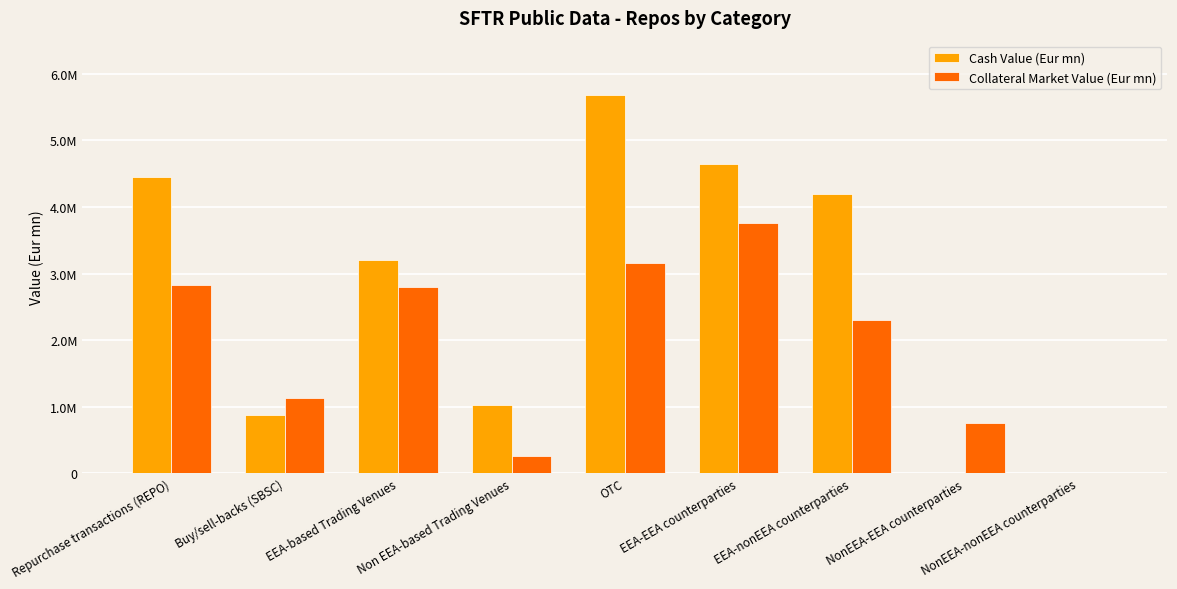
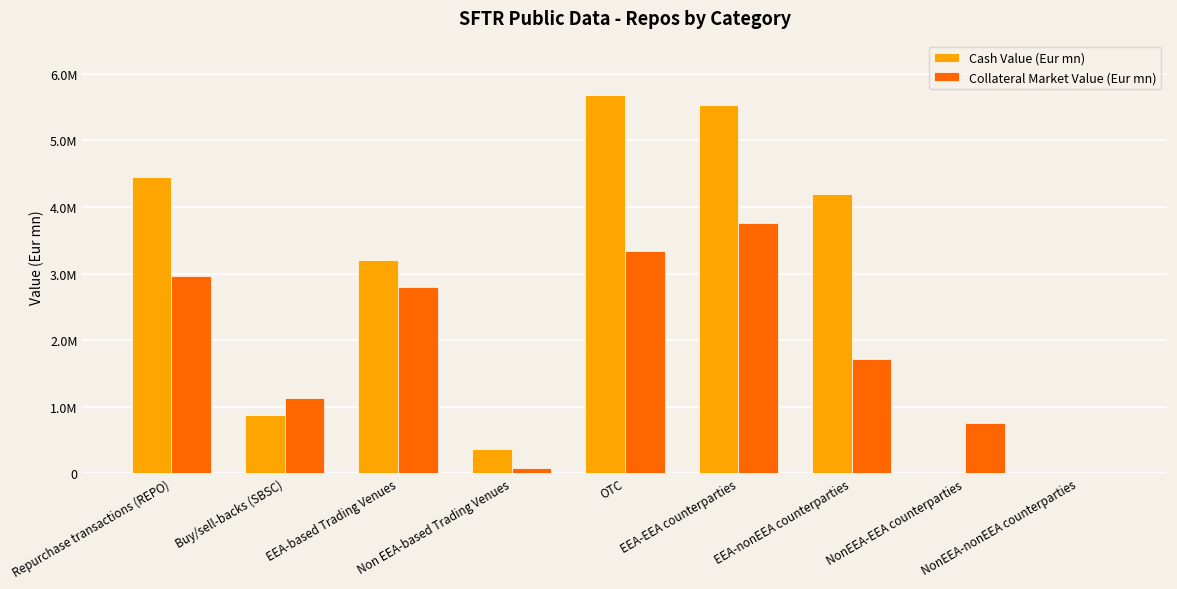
  {
    "Cash Value (Eur mn)": {
      "Repurchase transactions (REPO)": 4500000,
      "Buy/sell-backs (SBSC)": 900000,
      "EEA-based Trading Venues": 3200000,
-     "Non EEA-based Trading Venues": 1000000,
+     "Non EEA-based Trading Venues": 400000,
      "OTC": 5700000,
-     "EEA-EEA counterparties": 4600000,
+     "EEA-EEA counterparties": 5500000,
      "EEA-nonEEA counterparties": 4200000
    },
    "Collateral Market Value (Eur mn)": {
-     "Repurchase transactions (REPO)": 2800000,
+     "Repurchase transactions (REPO)": 3000000,
      "Buy/sell-backs (SBSC)": 1100000,
      "EEA-based Trading Venues": 2800000,
-     "Non EEA-based Trading Venues": 300000,
-     "OTC": 3200000,
+     "Non EEA-based Trading Venues": 100000,
+     "OTC": 3300000,
      "EEA-EEA counterparties": 3800000,
-     "EEA-nonEEA counterparties": 2300000,
+     "EEA-nonEEA counterparties": 1700000,
      "NonEEA-EEA counterparties": 800000
    }
  }
